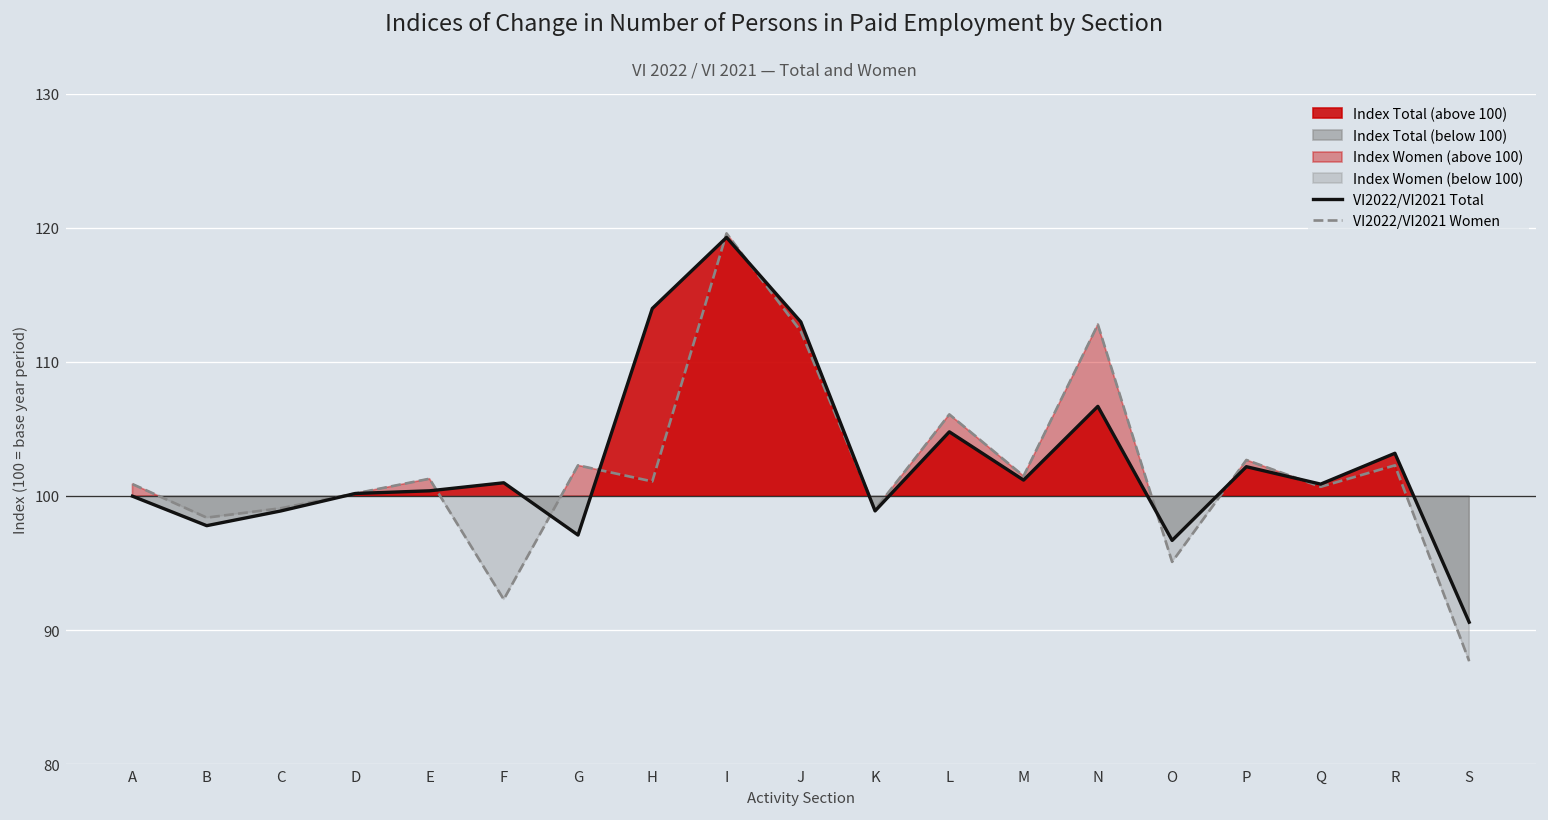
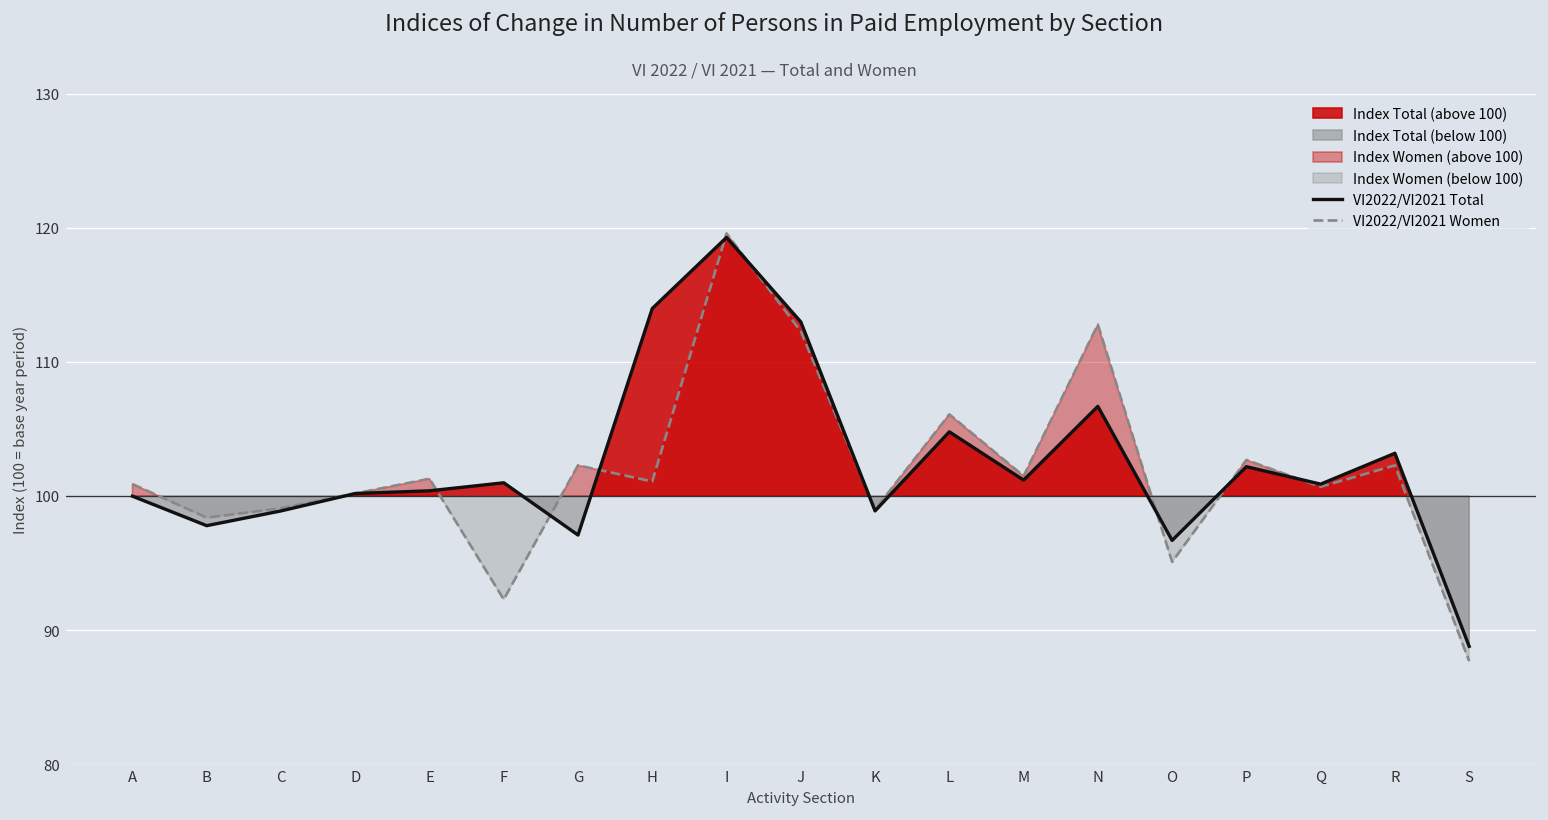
  {
    "VI2022/VI2021 Total": {
      "A": 100.0,
      "B": 97.8,
      "E": 100.4,
      "F": 101.0,
      "G": 97.1,
      "H": 114.0,
      "I": 119.3,
      "J": 113.0,
      "L": 104.8,
      "M": 101.2,
      "N": 106.7,
      "O": 96.7,
      "P": 102.2,
      "R": 103.2,
-     "S": 90.6
+     "S": 88.8
    },
    "VI2022/VI2021 Women": {
      "A": 100.9,
      "B": 98.4,
      "E": 101.3,
      "F": 92.3,
      "G": 102.3,
      "H": 101.1,
      "I": 119.6,
      "J": 112.3,
      "L": 106.1,
      "M": 101.5,
      "N": 112.8,
      "O": 95.1,
      "P": 102.7,
      "R": 102.3,
      "S": 87.7
    }
  }
